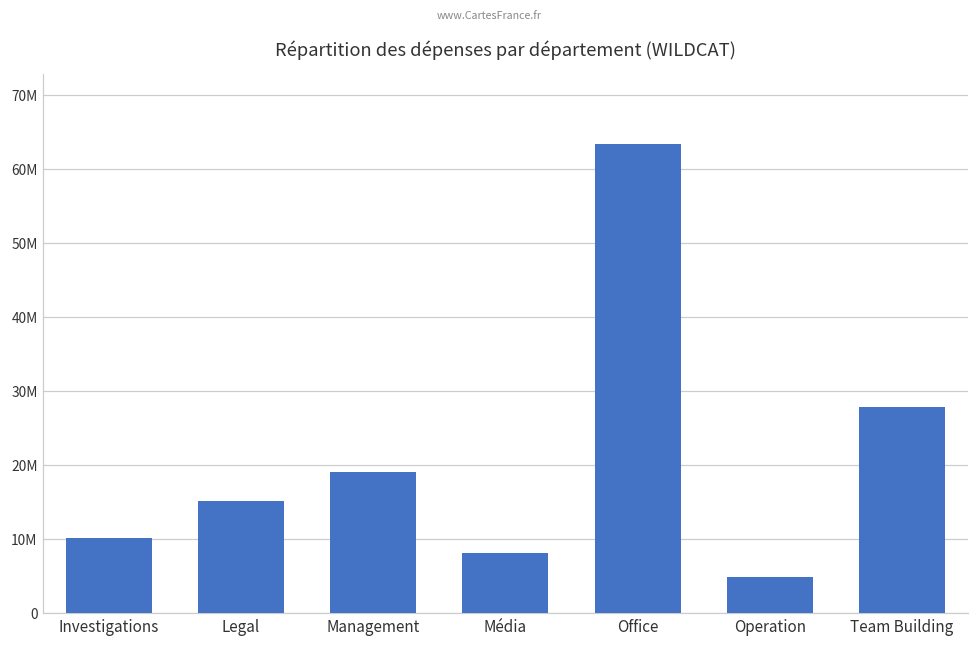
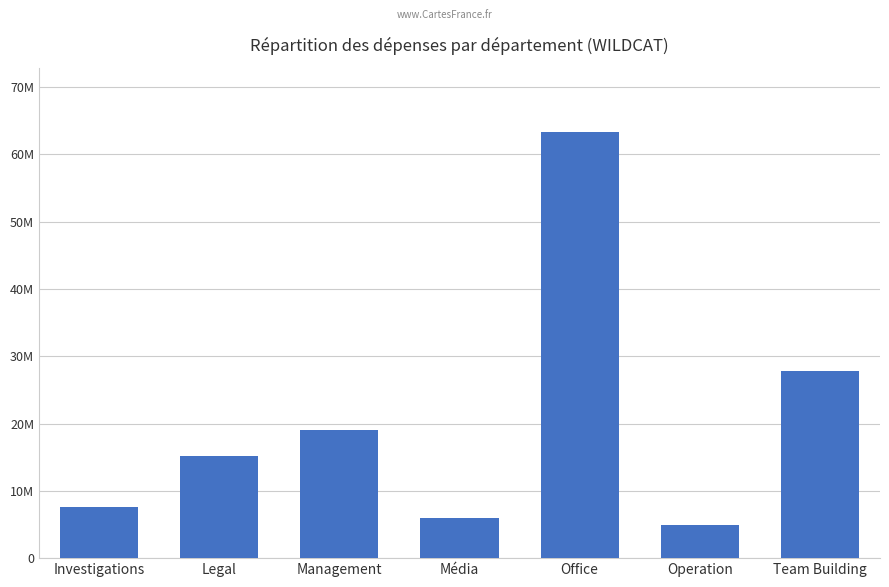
  {
-   "Investigations": 10000000,
+   "Investigations": 8000000,
    "Legal": 15000000,
    "Management": 19000000,
-   "Média": 8000000,
+   "Média": 6000000,
    "Office": 63000000,
    "Operation": 5000000,
    "Team Building": 28000000
  }
